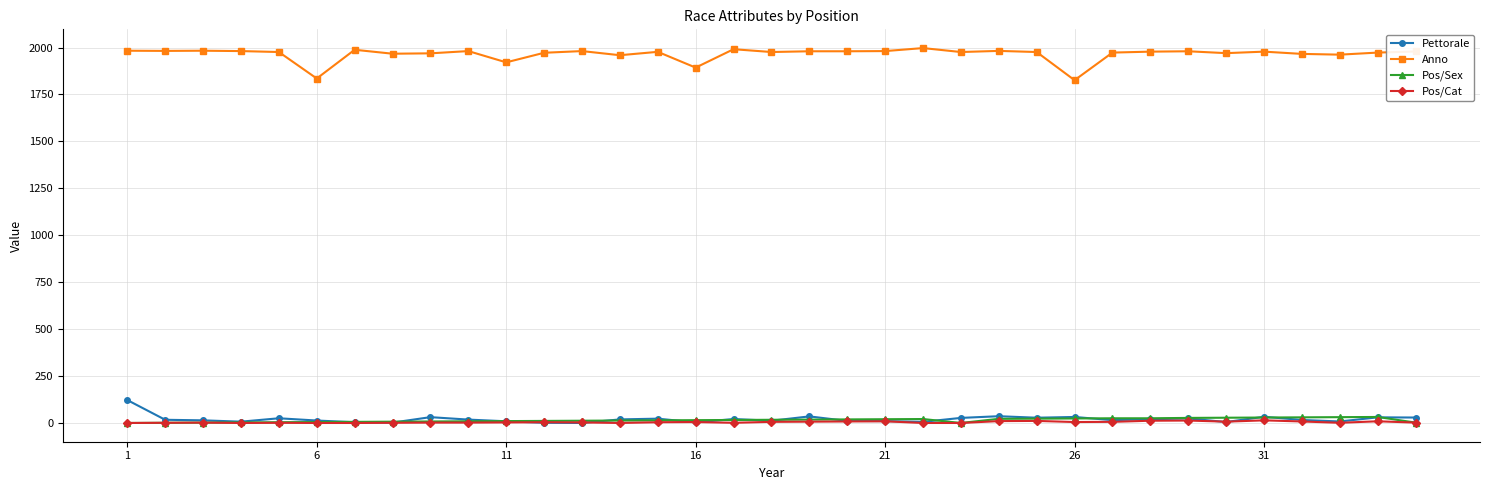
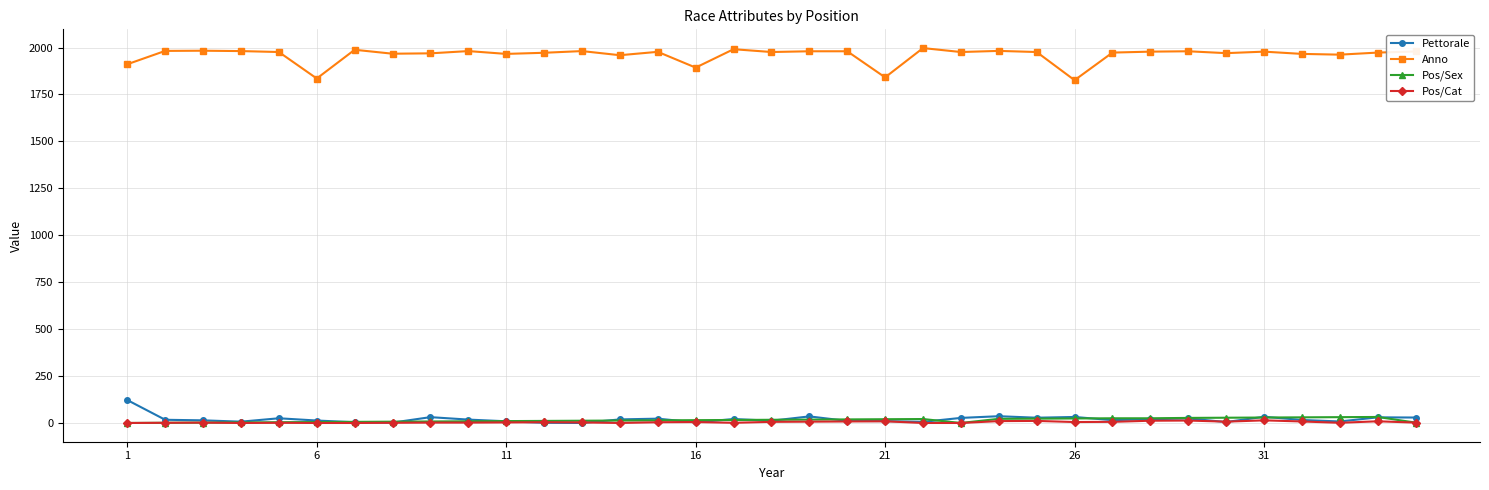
  {
    "Pettorale": {
      "1": 120
    },
    "Anno": {
-     "1": 1980,
+     "1": 1910,
      "6": 1840,
-     "11": 1920,
+     "11": 1970,
      "16": 1890,
-     "21": 1980,
+     "21": 1840,
      "26": 1830,
      "31": 1980
    },
    "Pos/Cat": {
      "26": 10,
      "31": 20
    }
  }
